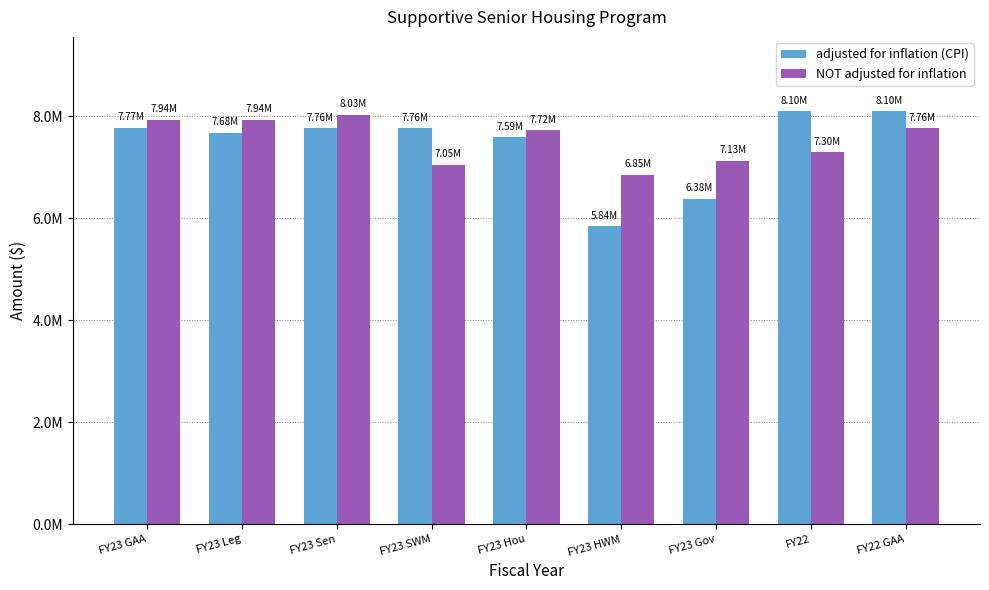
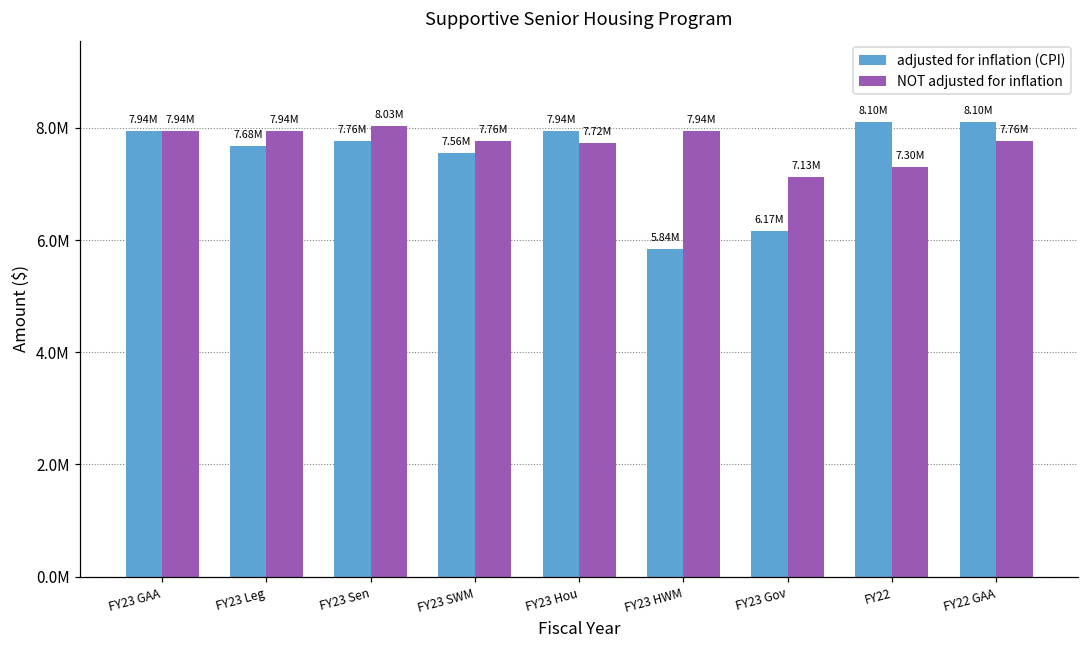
  {
    "adjusted for inflation (CPI)": {
-     "FY23 GAA": "7.77M",
+     "FY23 GAA": "7.94M",
      "FY23 Leg": "7.68M",
      "FY23 Sen": "7.76M",
-     "FY23 SWM": "7.76M",
-     "FY23 Hou": "7.59M",
+     "FY23 SWM": "7.56M",
+     "FY23 Hou": "7.94M",
      "FY23 HWM": "5.84M",
-     "FY23 Gov": "6.38M",
+     "FY23 Gov": "6.17M",
      "FY22": "8.10M",
      "FY22 GAA": "8.10M"
    },
    "NOT adjusted for inflation": {
      "FY23 GAA": "7.94M",
      "FY23 Leg": "7.94M",
      "FY23 Sen": "8.03M",
-     "FY23 SWM": "7.05M",
+     "FY23 SWM": "7.76M",
      "FY23 Hou": "7.72M",
-     "FY23 HWM": "6.85M",
+     "FY23 HWM": "7.94M",
      "FY23 Gov": "7.13M",
      "FY22": "7.30M",
      "FY22 GAA": "7.76M"
    }
  }
